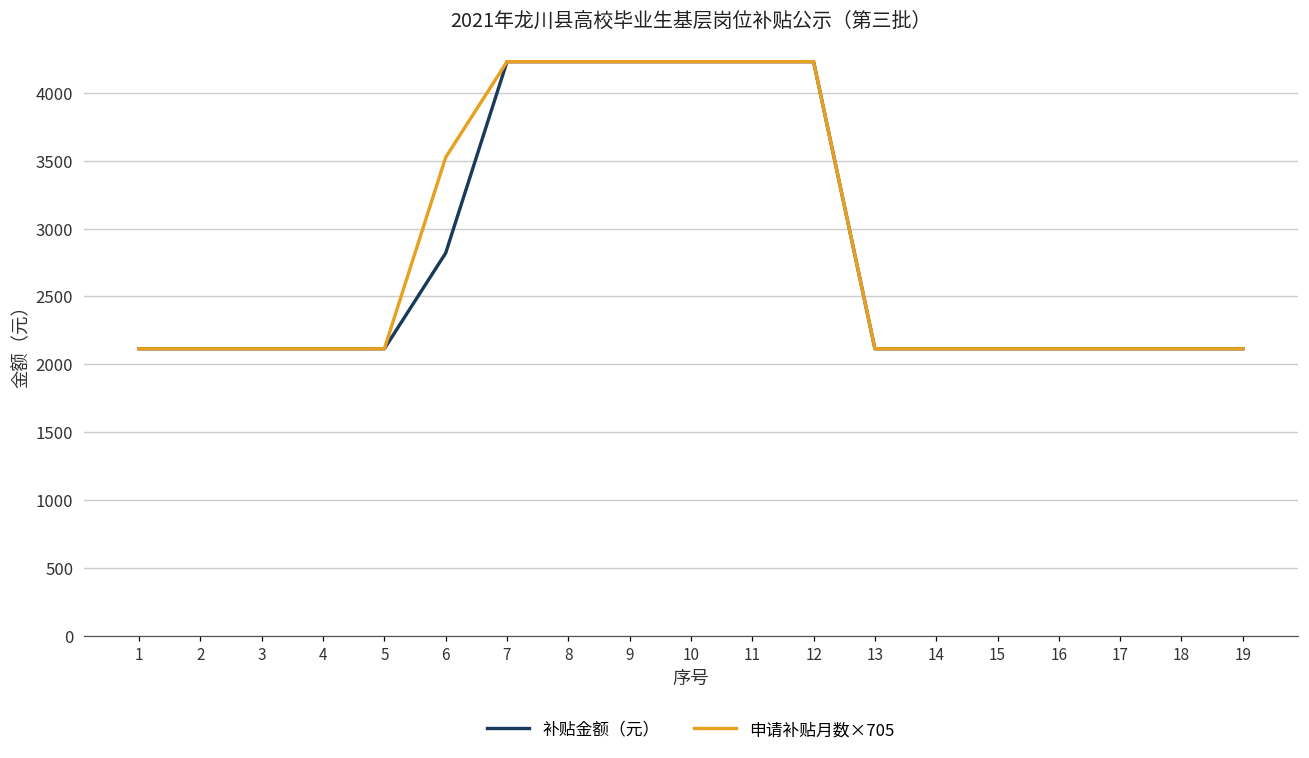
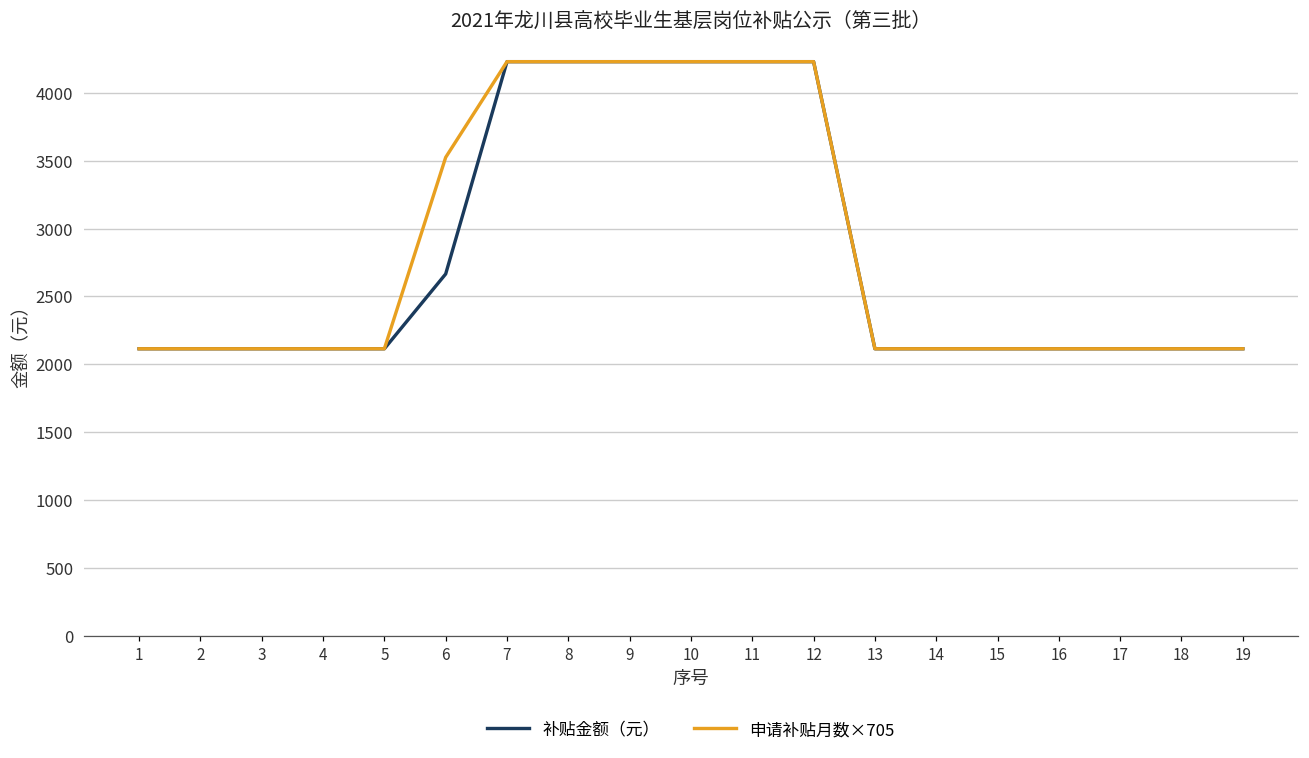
  {
    "补贴金额（元）": {
-     "6": 2820
+     "6": 2670
    },
    "申请补贴月数×705": {
      "6": 3530
    }
  }
